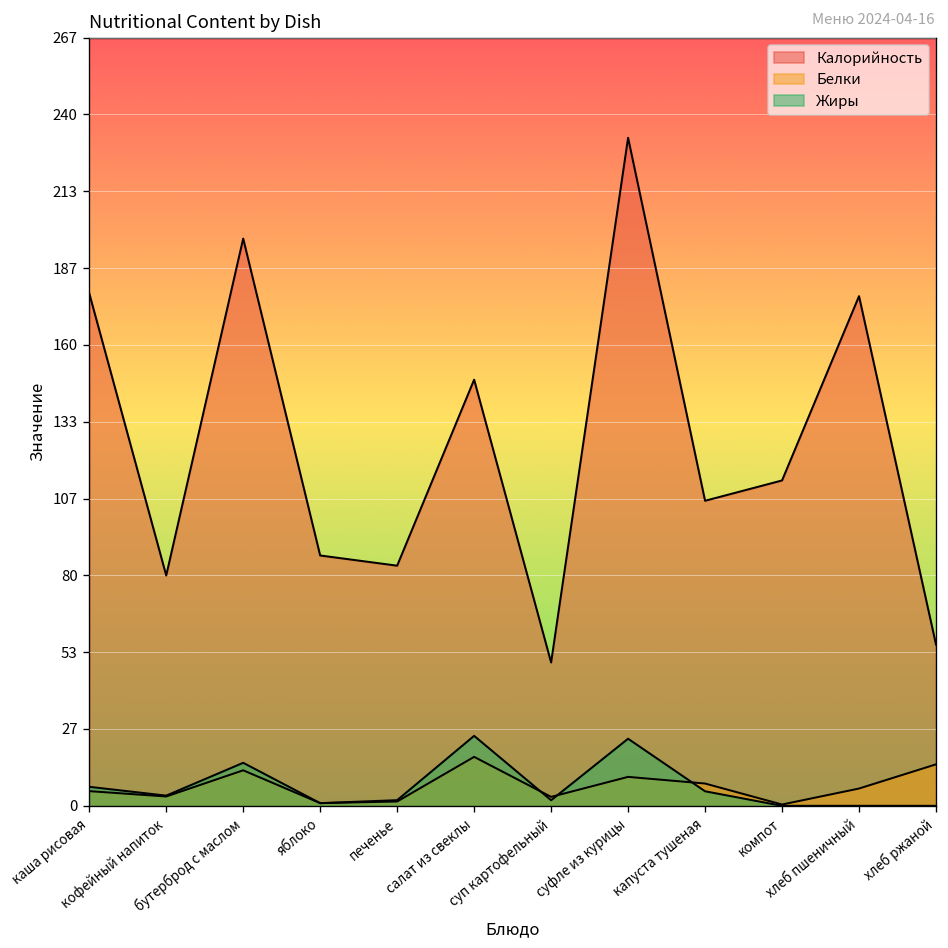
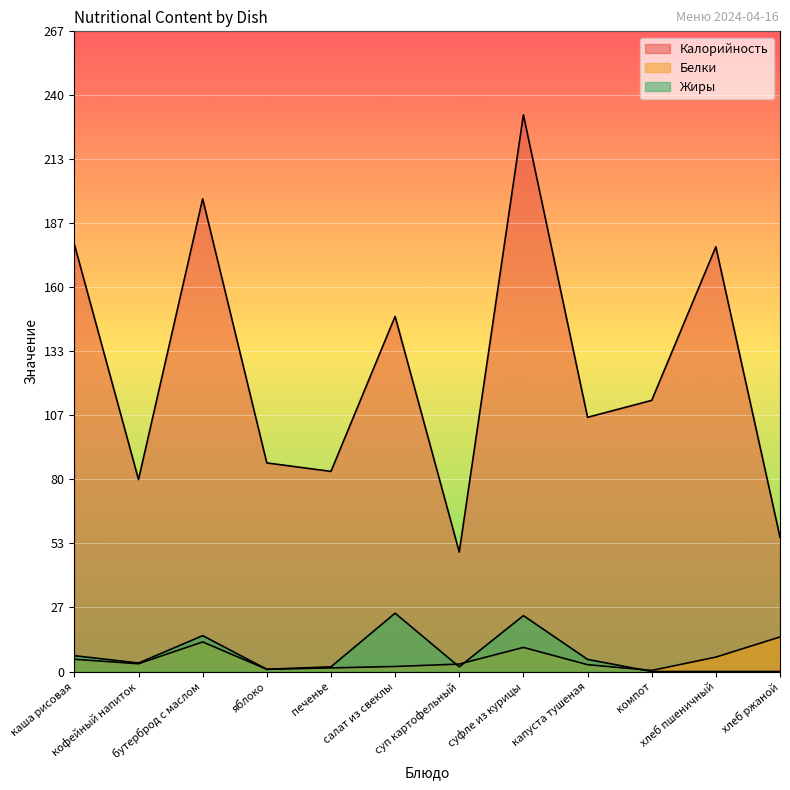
  {
    "Калорийность": {
      "каша рисовая": 178,
      "кофейный напиток": 80,
      "бутерброд с маслом": 197,
      "яблоко": 87,
      "печенье": 83,
      "салат из свеклы": 148,
      "суп картофельный": 50,
      "суфле из курицы": 232,
      "капуста тушеная": 106,
      "компот": 113,
      "хлеб пшеничный": 177,
      "хлеб ржаной": 56
    },
    "Белки": {
      "каша рисовая": 5,
      "бутерброд с маслом": 12,
-     "салат из свеклы": 17,
+     "салат из свеклы": 2,
      "суп картофельный": 3,
      "суфле из курицы": 10,
-     "капуста тушеная": 8,
+     "капуста тушеная": 3,
      "хлеб пшеничный": 6,
      "хлеб ржаной": 14
    },
    "Жиры": {
      "каша рисовая": 7,
      "бутерброд с маслом": 15,
      "салат из свеклы": 24,
      "суп картофельный": 2,
      "суфле из курицы": 23,
      "капуста тушеная": 5,
      "хлеб пшеничный": 0,
      "хлеб ржаной": 0
    }
  }
